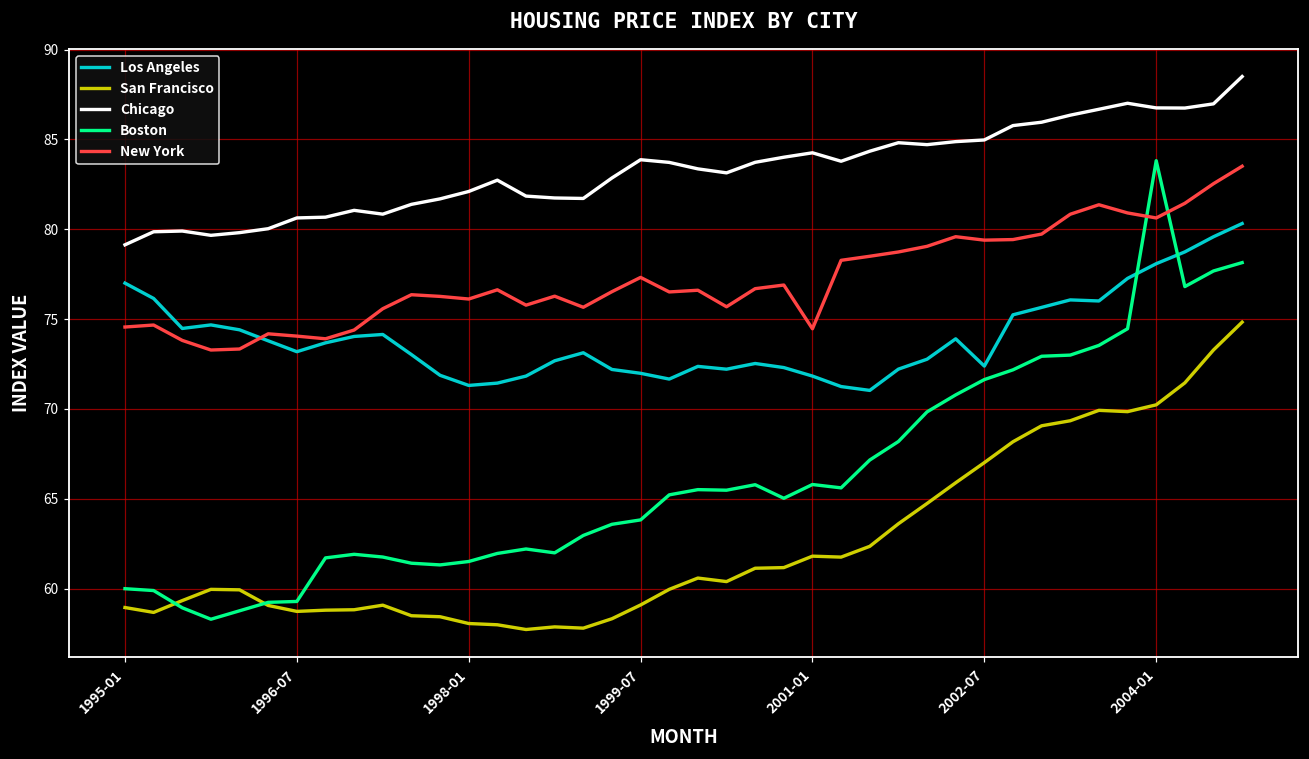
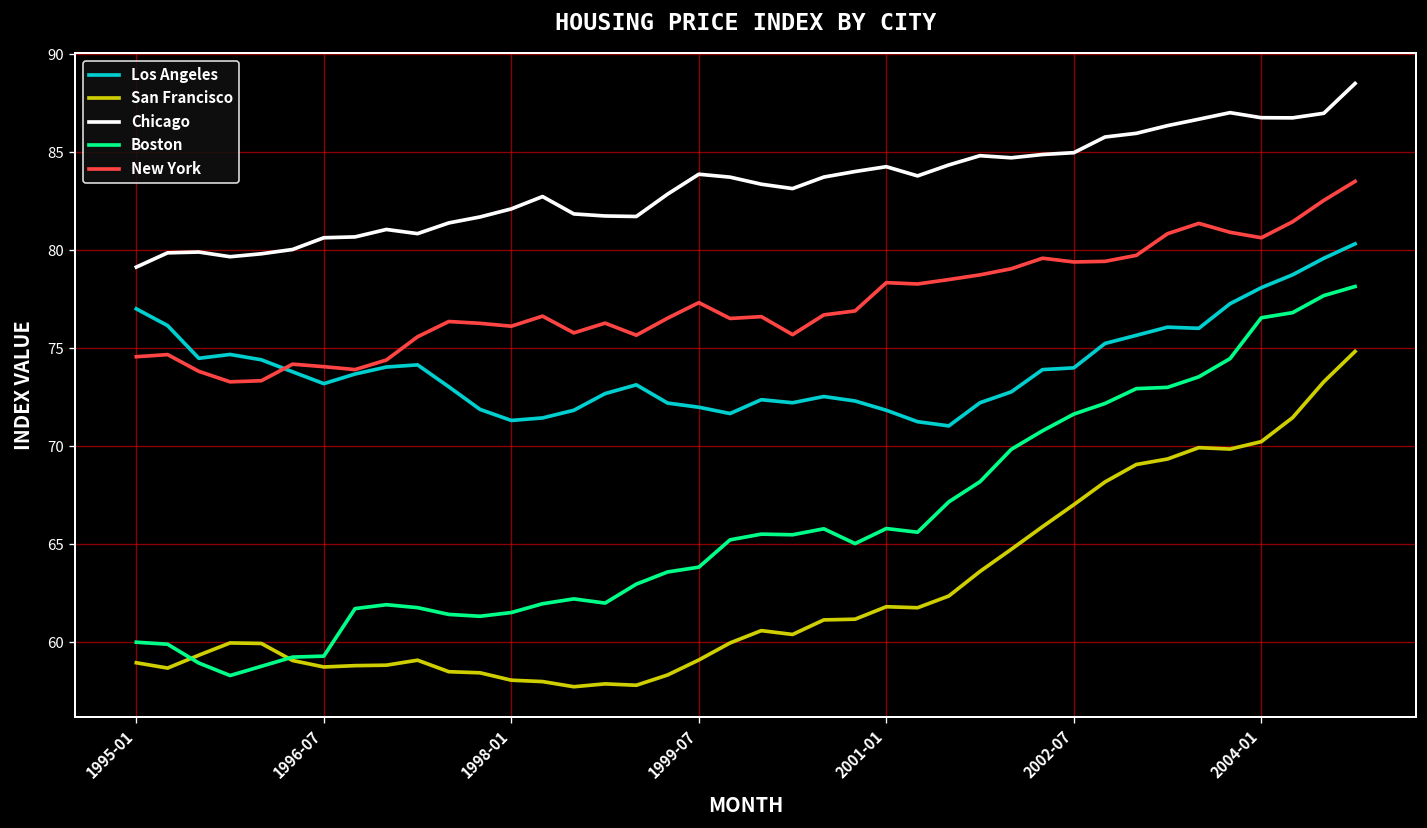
  {
    "Los Angeles": {
      "1995-01": 77.0,
      "1996-07": 73.2,
      "1998-01": 71.3,
      "1999-07": 72.0,
      "2001-01": 71.8,
-     "2002-07": 72.4,
+     "2002-07": 74.0,
      "2004-01": 78.1
    },
    "San Francisco": {
      "1995-01": 58.9,
      "1996-07": 58.7,
      "1998-01": 58.1,
      "1999-07": 59.1,
      "2001-01": 61.8,
      "2002-07": 67.0,
      "2004-01": 70.2
    },
    "Chicago": {
      "1995-01": 79.1,
      "1996-07": 80.6,
      "1998-01": 82.1,
      "1999-07": 83.9,
      "2001-01": 84.3,
      "2002-07": 85.0,
      "2004-01": 86.8
    },
    "Boston": {
      "1995-01": 60.0,
      "1996-07": 59.3,
      "1998-01": 61.5,
      "1999-07": 63.8,
      "2001-01": 65.8,
      "2002-07": 71.6,
-     "2004-01": 83.8
+     "2004-01": 76.5
    },
    "New York": {
      "1995-01": 74.6,
      "1996-07": 74.1,
      "1998-01": 76.1,
      "1999-07": 77.3,
-     "2001-01": 74.5,
+     "2001-01": 78.3,
      "2002-07": 79.4,
      "2004-01": 80.6
    }
  }
